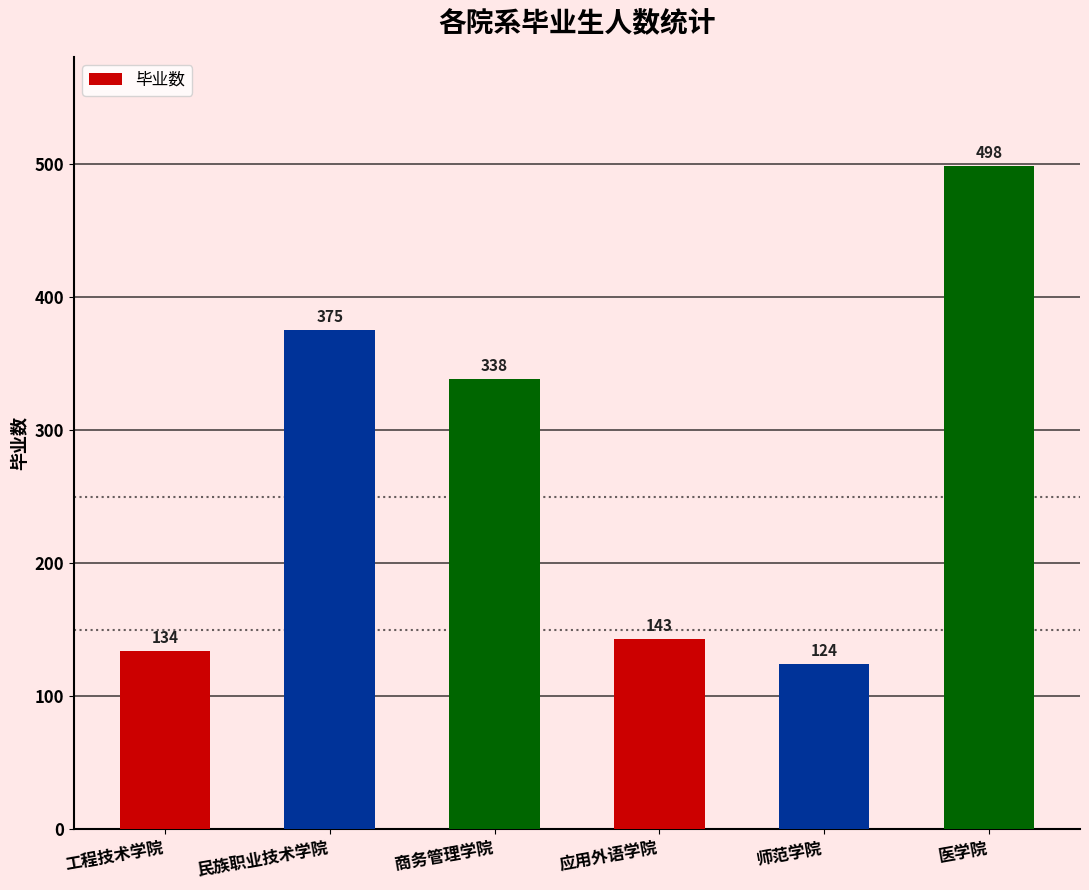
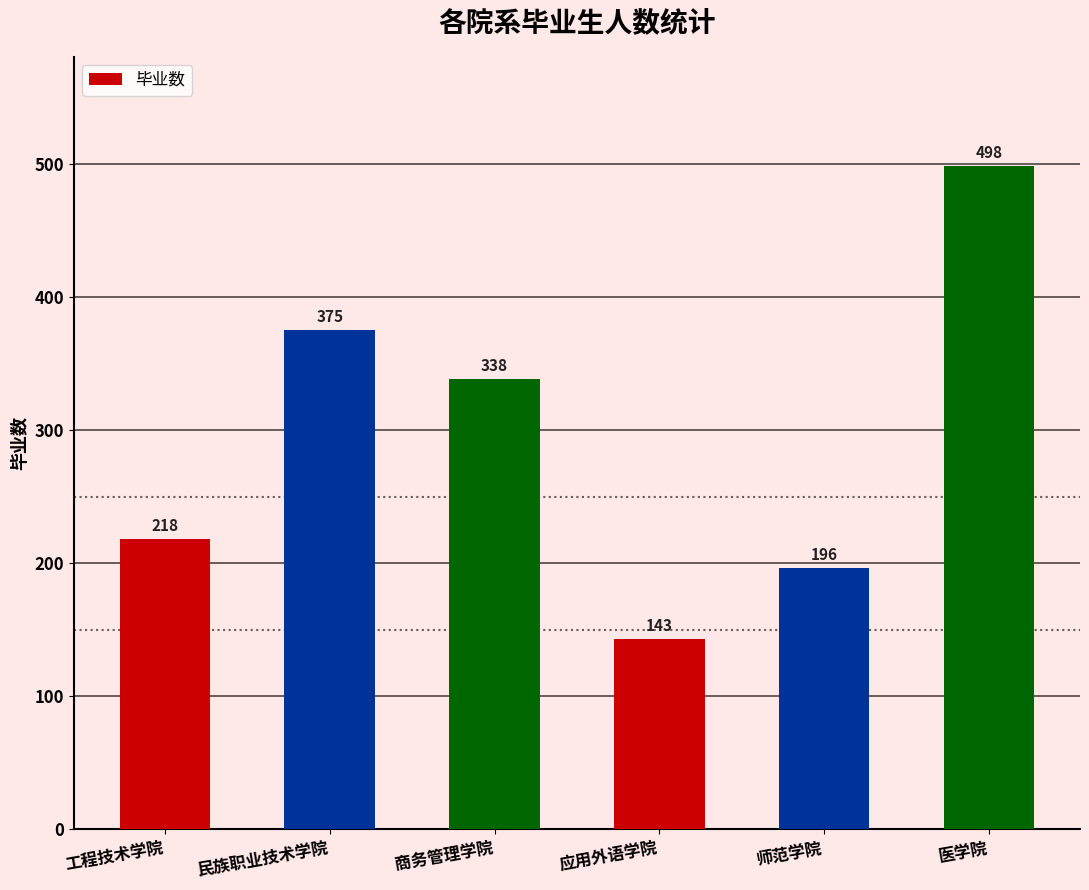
  {
-   "工程技术学院": 134,
+   "工程技术学院": 218,
    "民族职业技术学院": 375,
    "商务管理学院": 338,
    "应用外语学院": 143,
-   "师范学院": 124,
+   "师范学院": 196,
    "医学院": 498
  }
